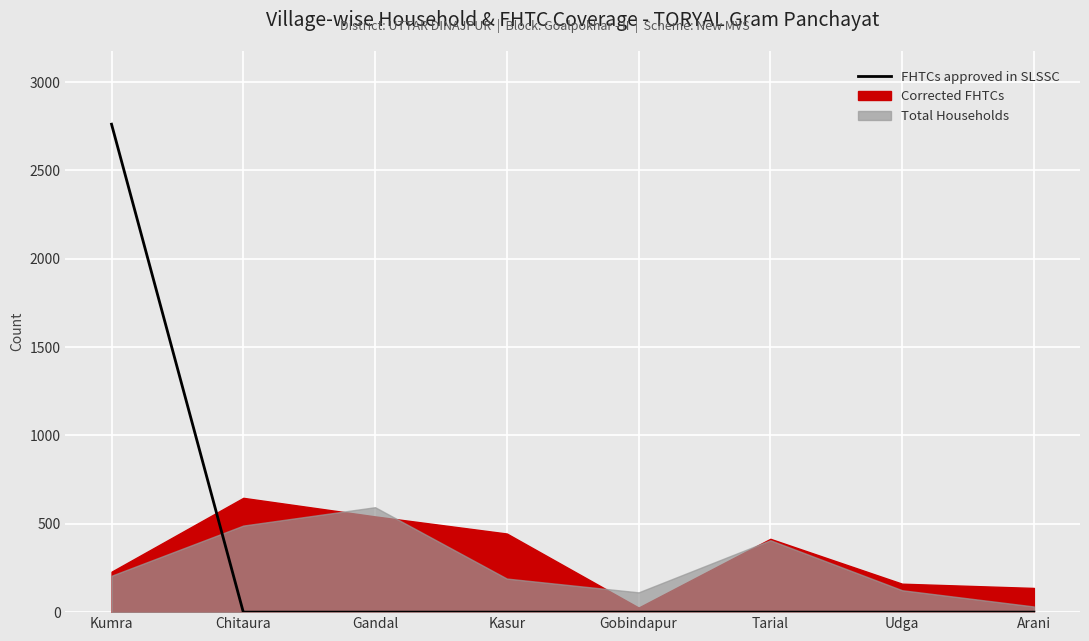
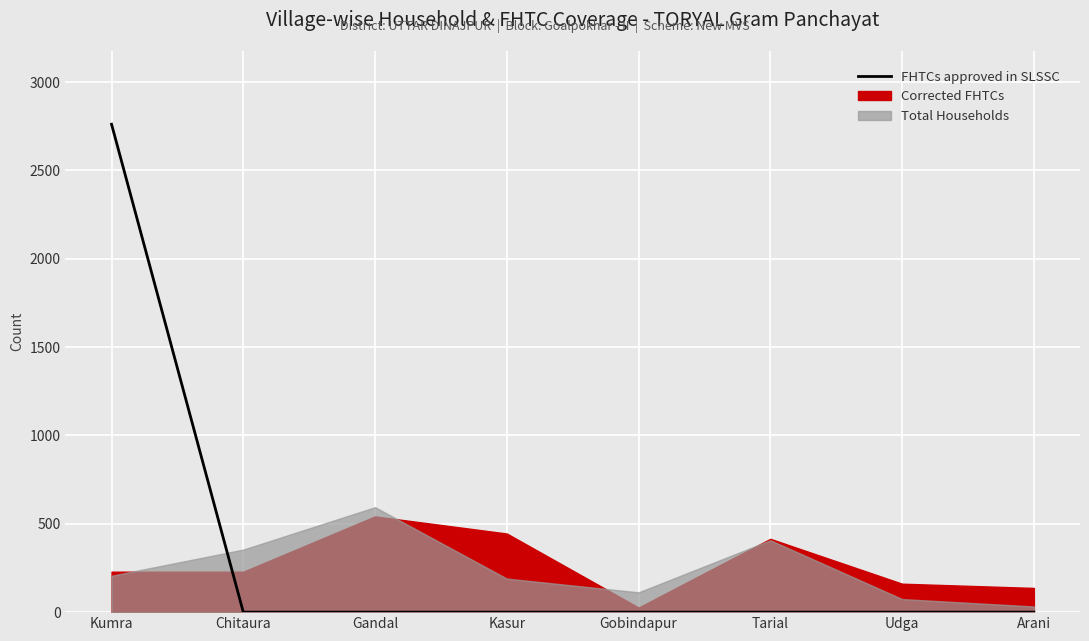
  {
    "FHTCs approved in SLSSC": {
      "Kumra": 2760,
      "Chitaura": 0,
      "Gandal": 0,
      "Kasur": 0,
      "Gobindapur": 0,
      "Tarial": 0,
      "Udga": 0,
      "Arani": 0
    },
    "Corrected FHTCs": {
      "Kumra": 230,
-     "Chitaura": 650,
+     "Chitaura": 230,
      "Gandal": 540,
      "Kasur": 450,
      "Gobindapur": 30,
      "Udga": 160,
      "Arani": 140
    },
    "Total Households": {
      "Kumra": 210,
-     "Chitaura": 490,
+     "Chitaura": 350,
      "Gandal": 590,
      "Kasur": 190,
      "Gobindapur": 110,
-     "Udga": 120,
+     "Udga": 70,
      "Arani": 30
    }
  }
